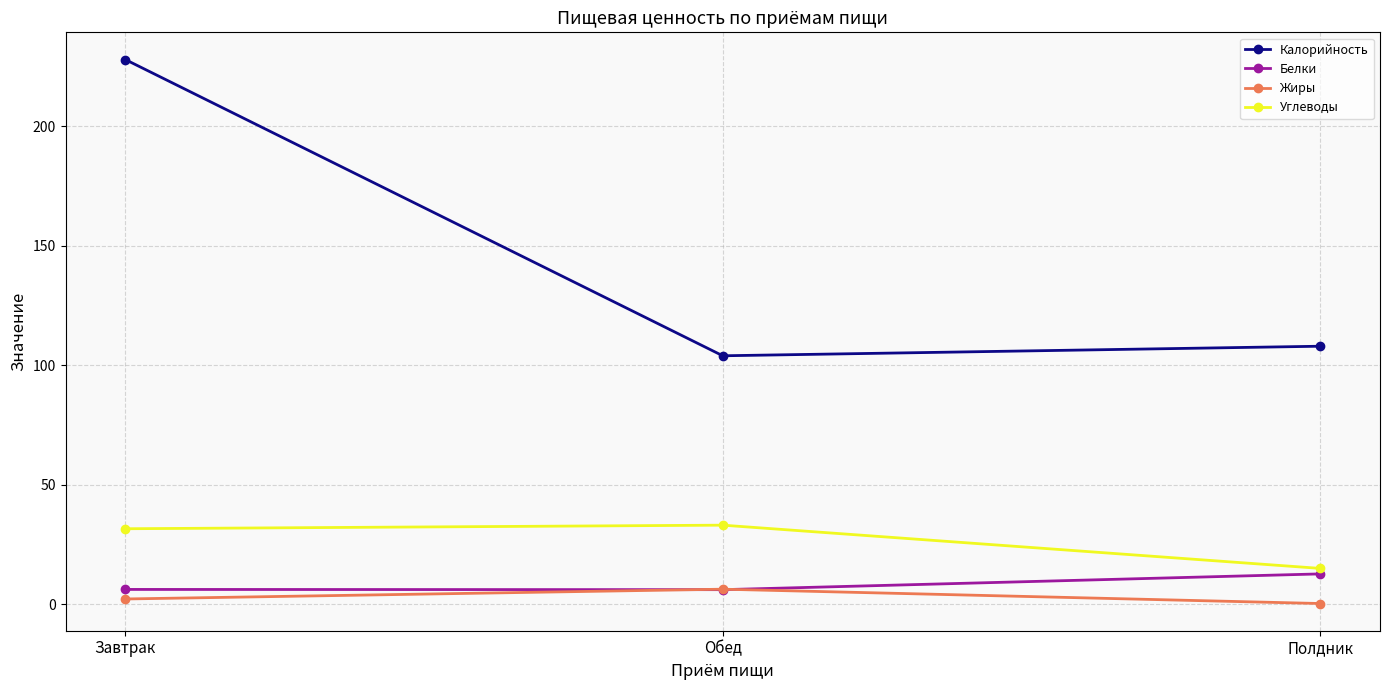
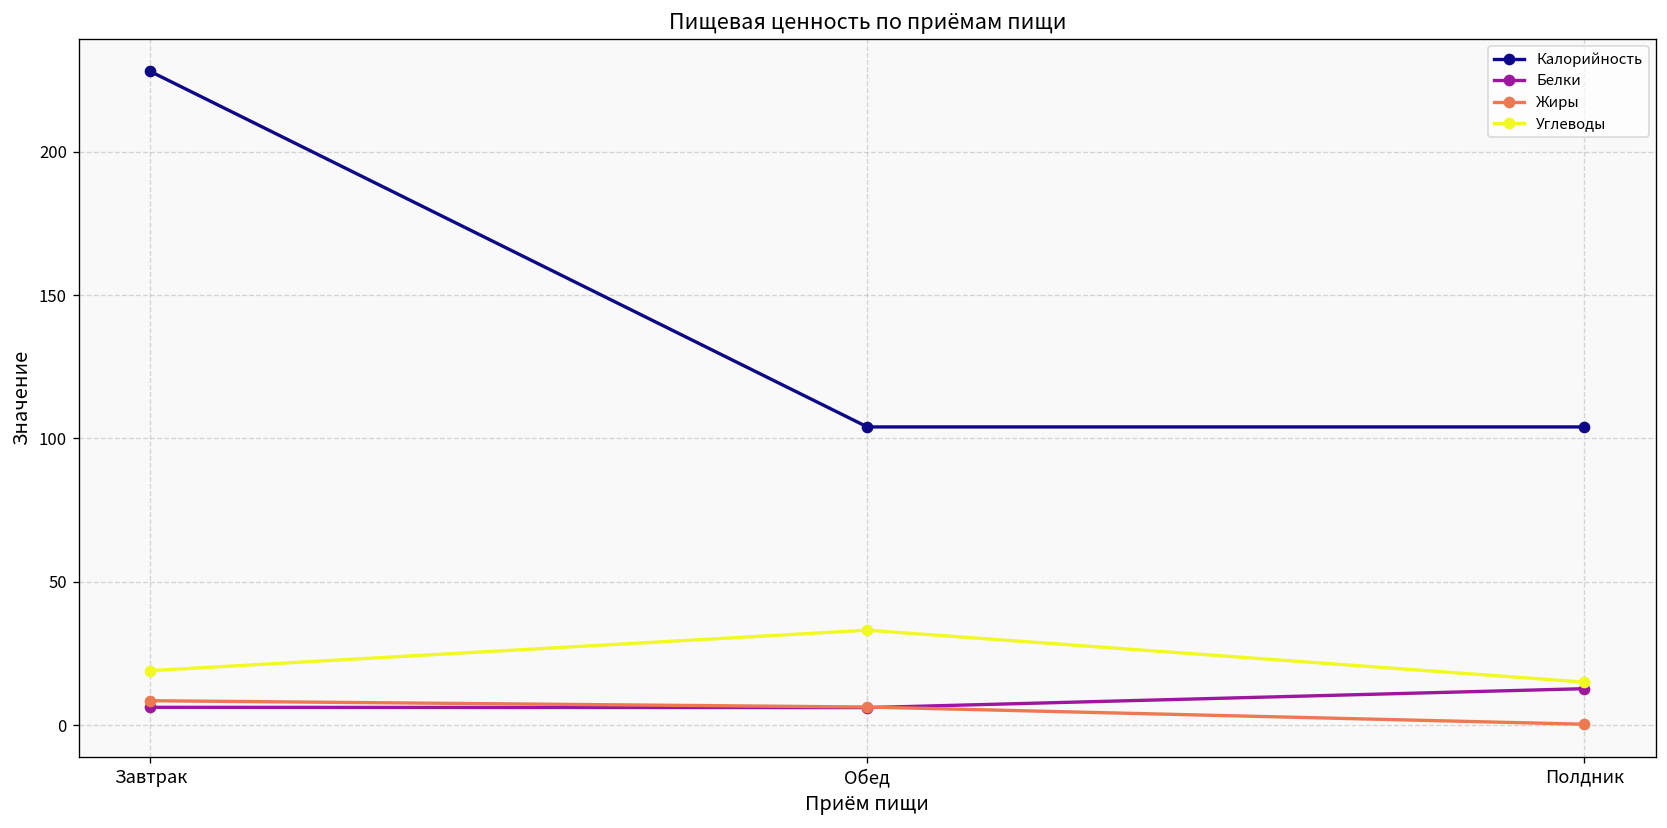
  {
    "Калорийность": {
      "Завтрак": 228,
      "Обед": 104,
-     "Полдник": 108
+     "Полдник": 104
    },
    "Белки": {
      "Завтрак": 6,
      "Полдник": 13
    },
    "Жиры": {
-     "Завтрак": 2,
+     "Завтрак": 9,
      "Полдник": 0
    },
    "Углеводы": {
-     "Завтрак": 32,
+     "Завтрак": 19,
      "Обед": 33,
      "Полдник": 15
    }
  }
